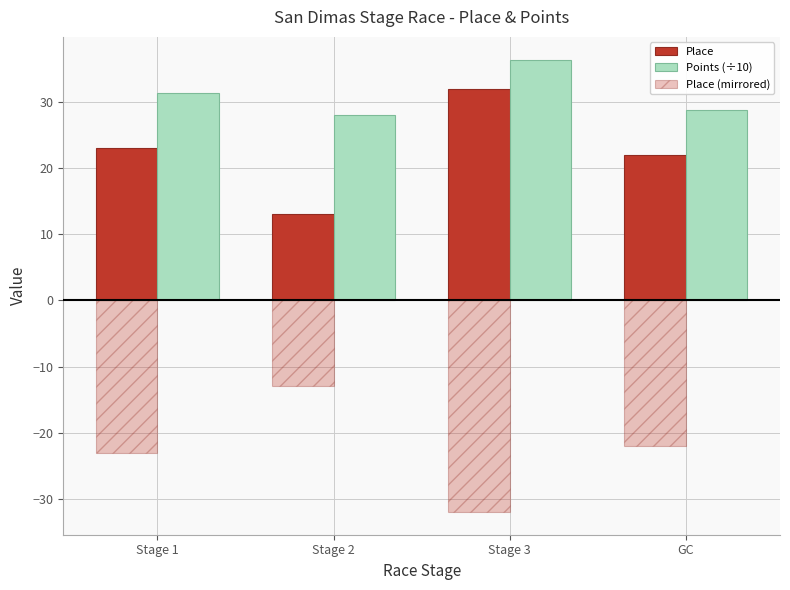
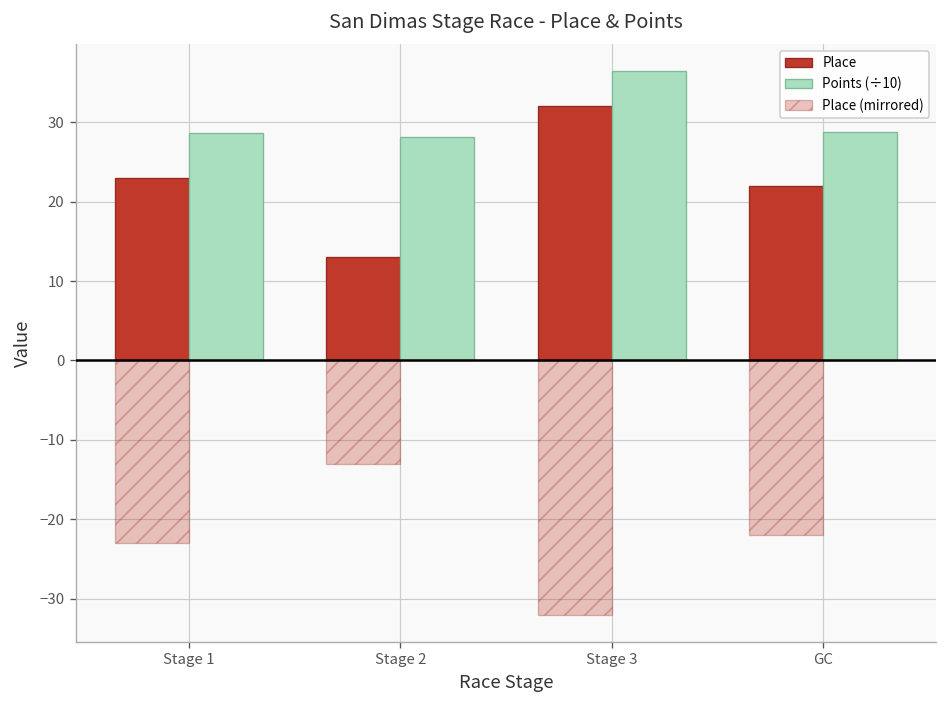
  {
    "Points (÷10)": {
-     "Stage 1": 31,
+     "Stage 1": 29,
      "Stage 2": 28,
      "Stage 3": 36,
      "GC": 29
    }
  }
